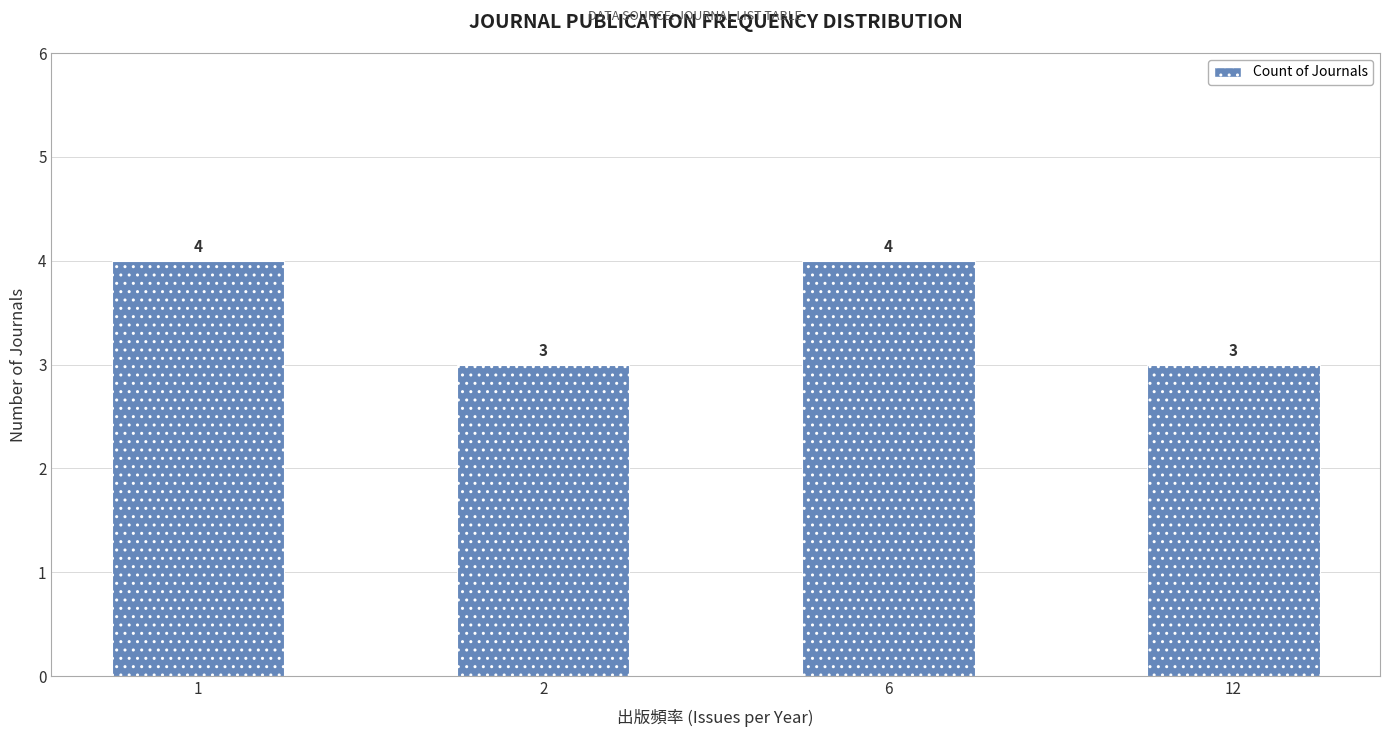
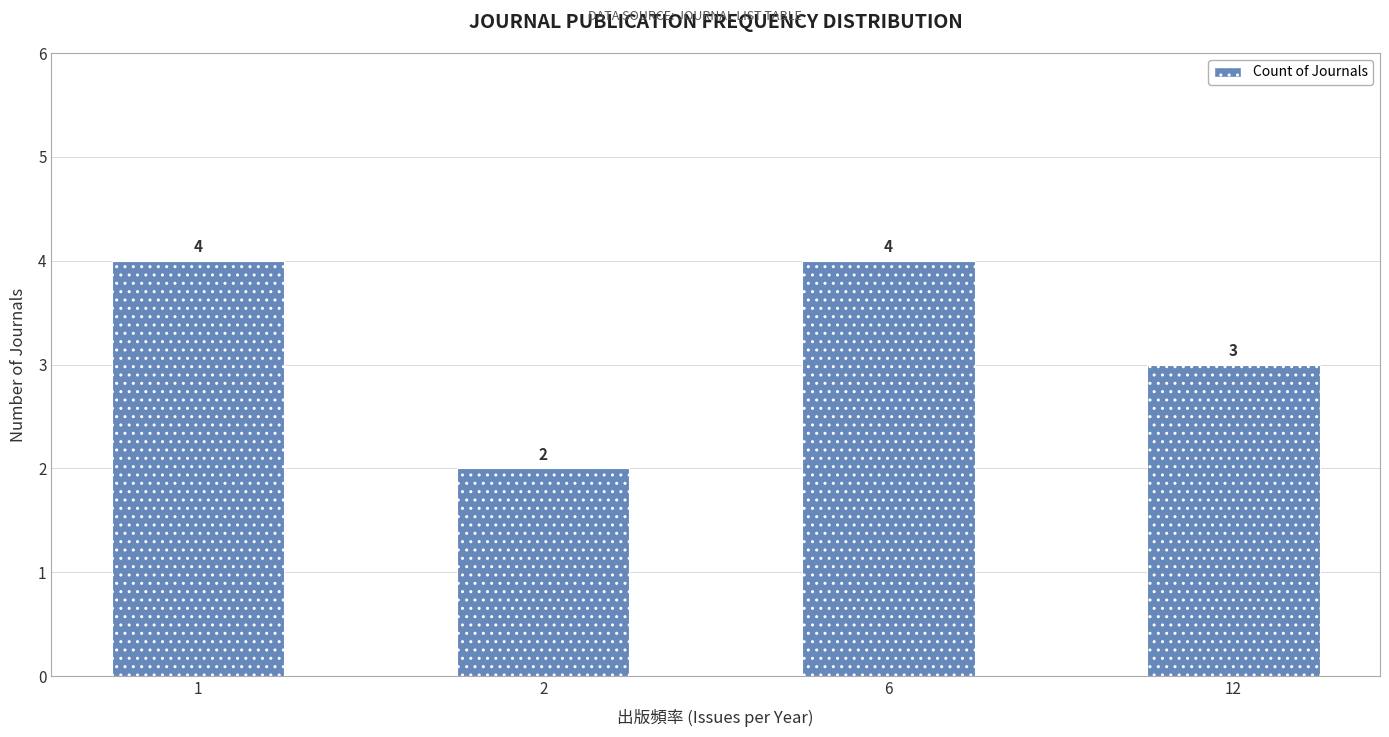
  {
    "1": 4,
-   "2": 3,
+   "2": 2,
    "6": 4,
    "12": 3
  }
